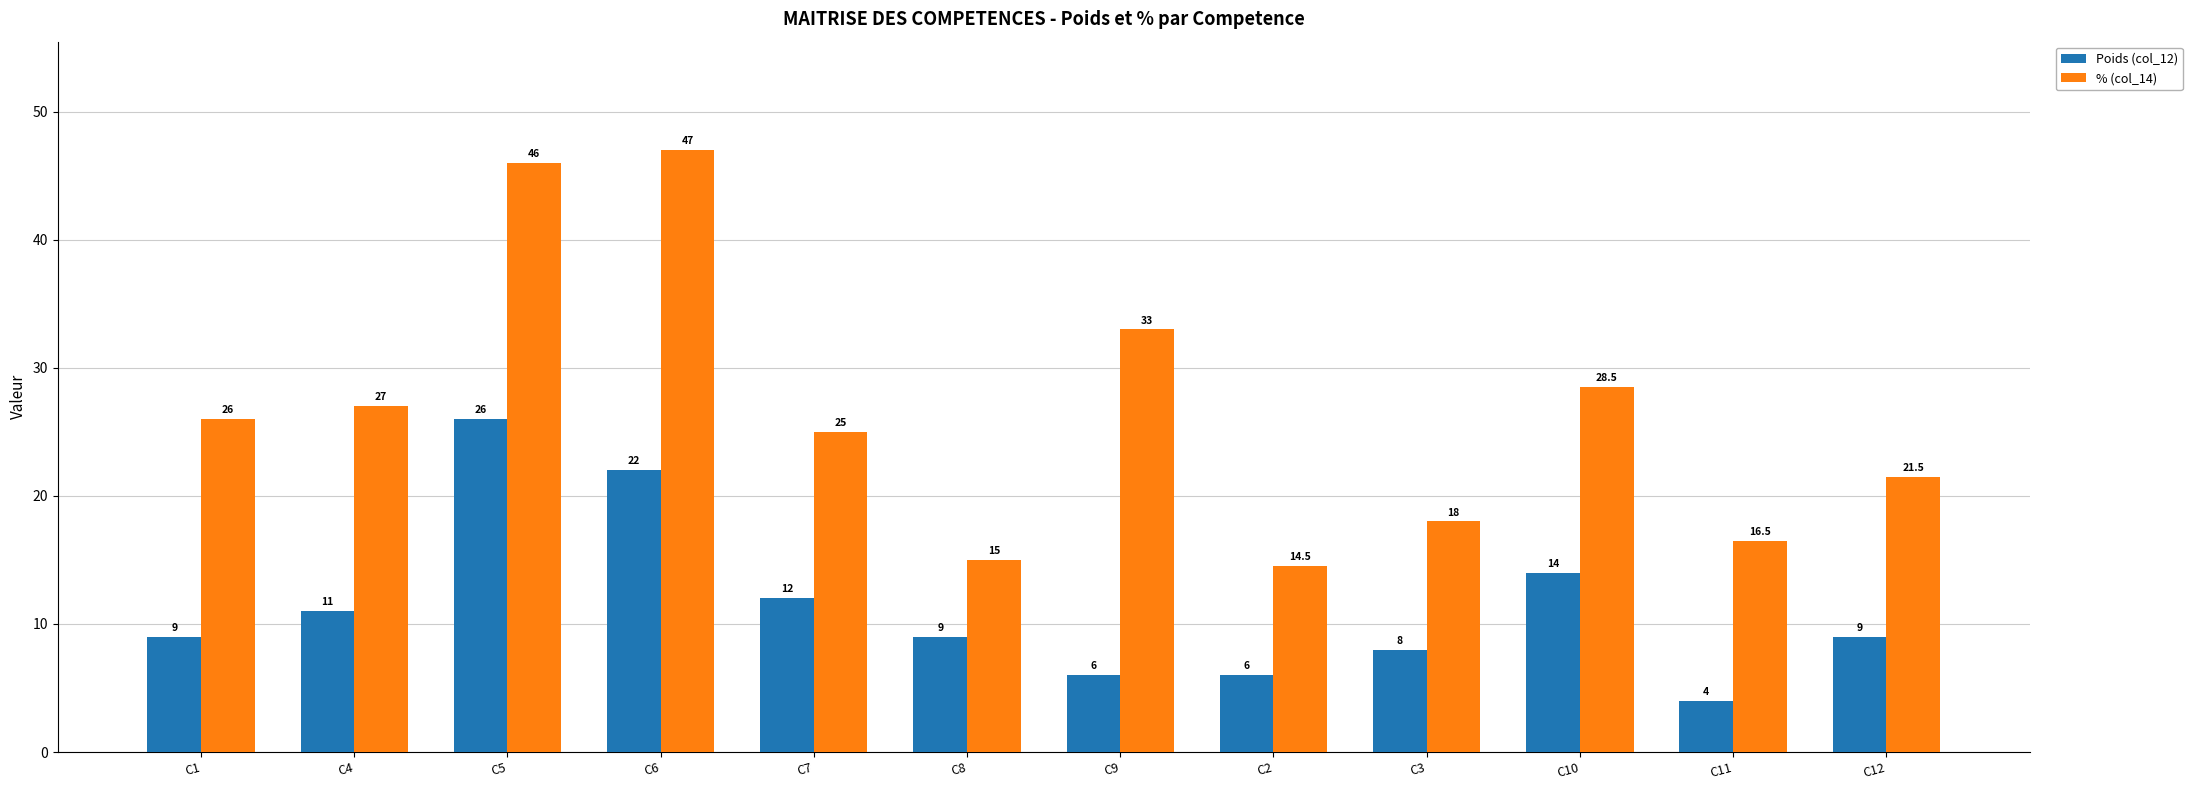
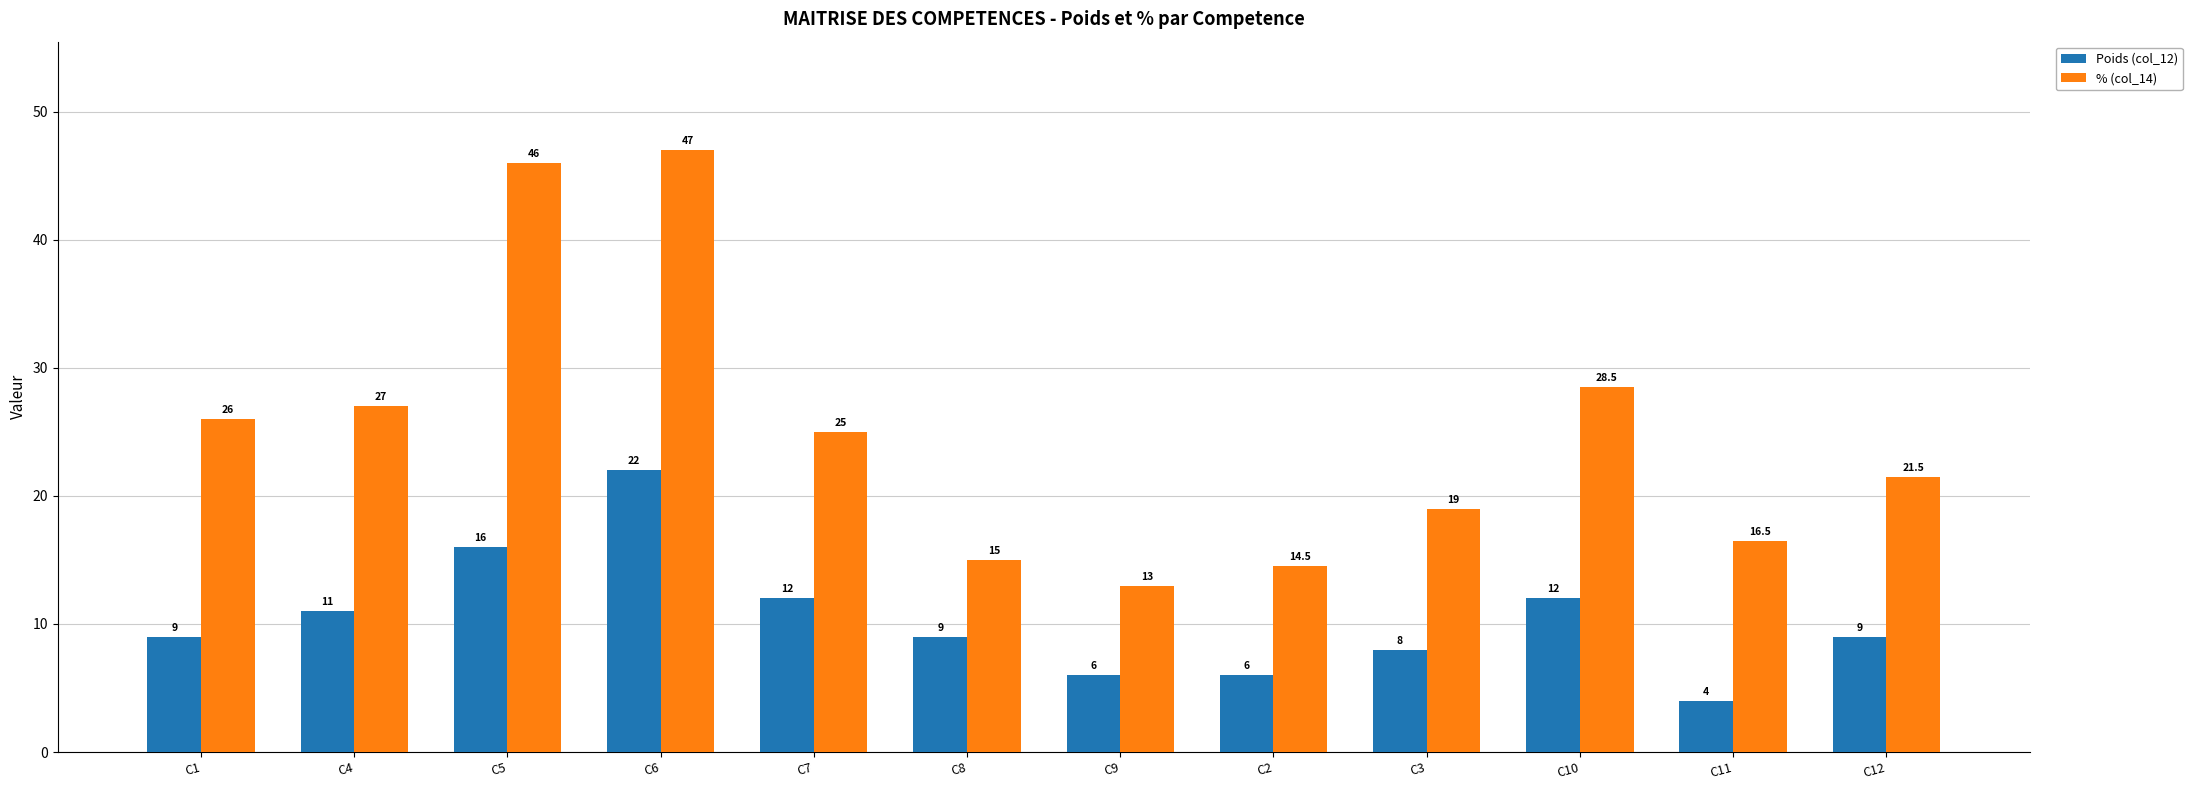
  {
    "Poids (col_12)": {
      "C1": 9,
      "C4": 11,
-     "C5": 26,
+     "C5": 16,
      "C6": 22,
      "C7": 12,
      "C8": 9,
      "C9": 6,
      "C2": 6,
      "C3": 8,
-     "C10": 14,
+     "C10": 12,
      "C11": 4,
      "C12": 9
    },
    "% (col_14)": {
      "C1": 26,
      "C4": 27,
      "C5": 46,
      "C6": 47,
      "C7": 25,
      "C8": 15,
-     "C9": 33,
+     "C9": 13,
      "C2": 14.5,
-     "C3": 18,
+     "C3": 19,
      "C10": 28.5,
      "C11": 16.5,
      "C12": 21.5
    }
  }
